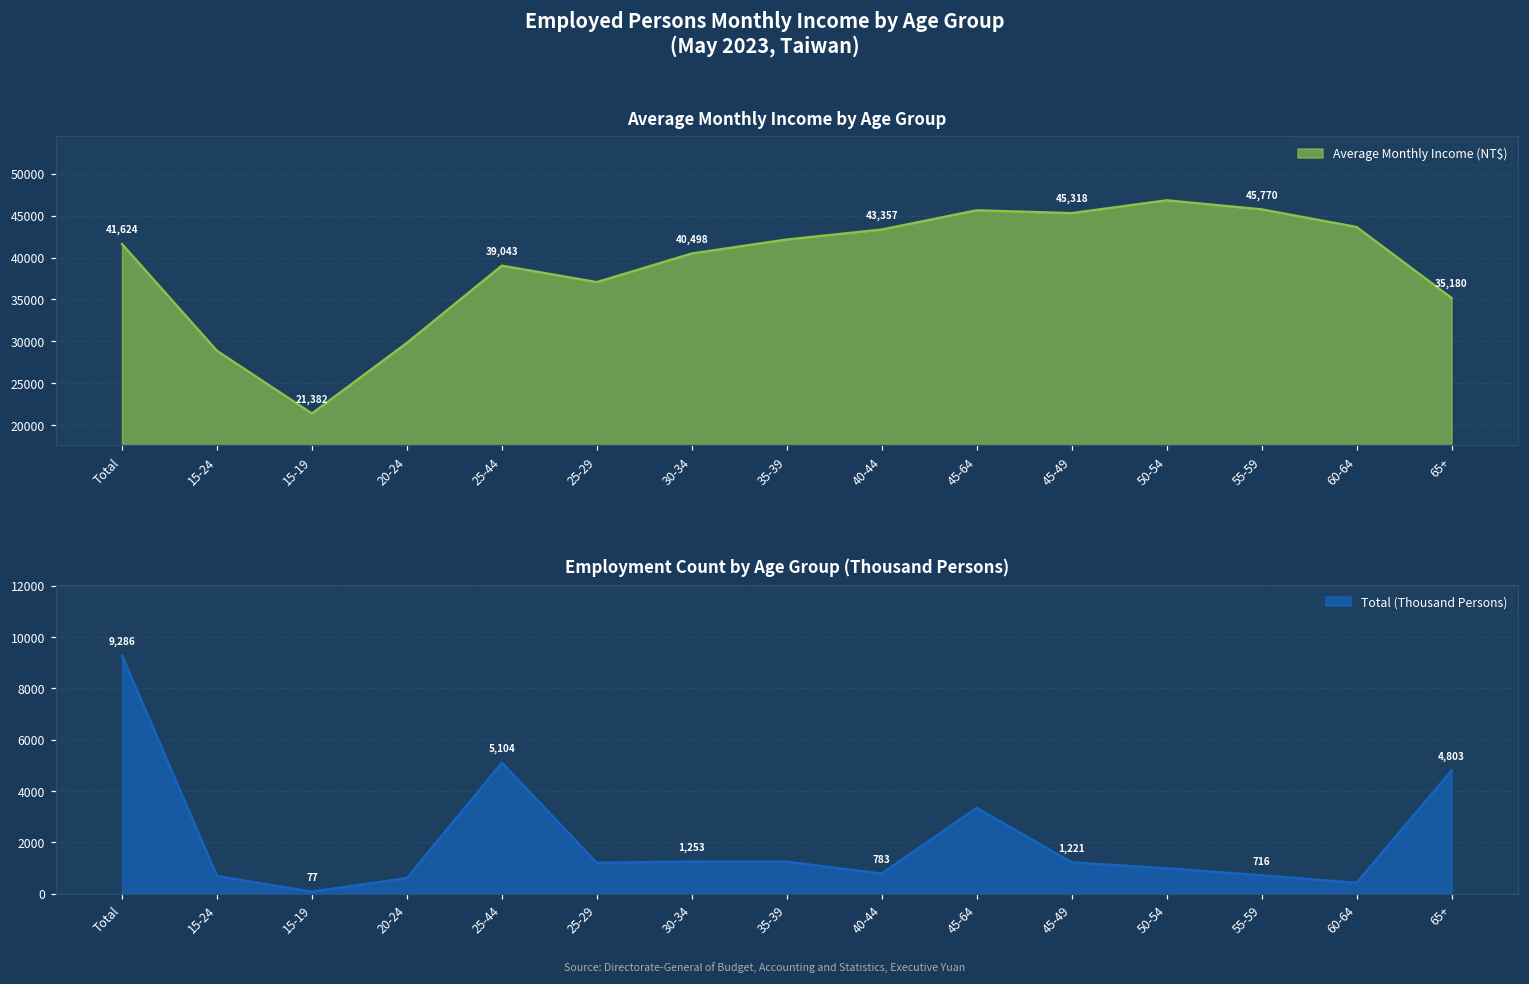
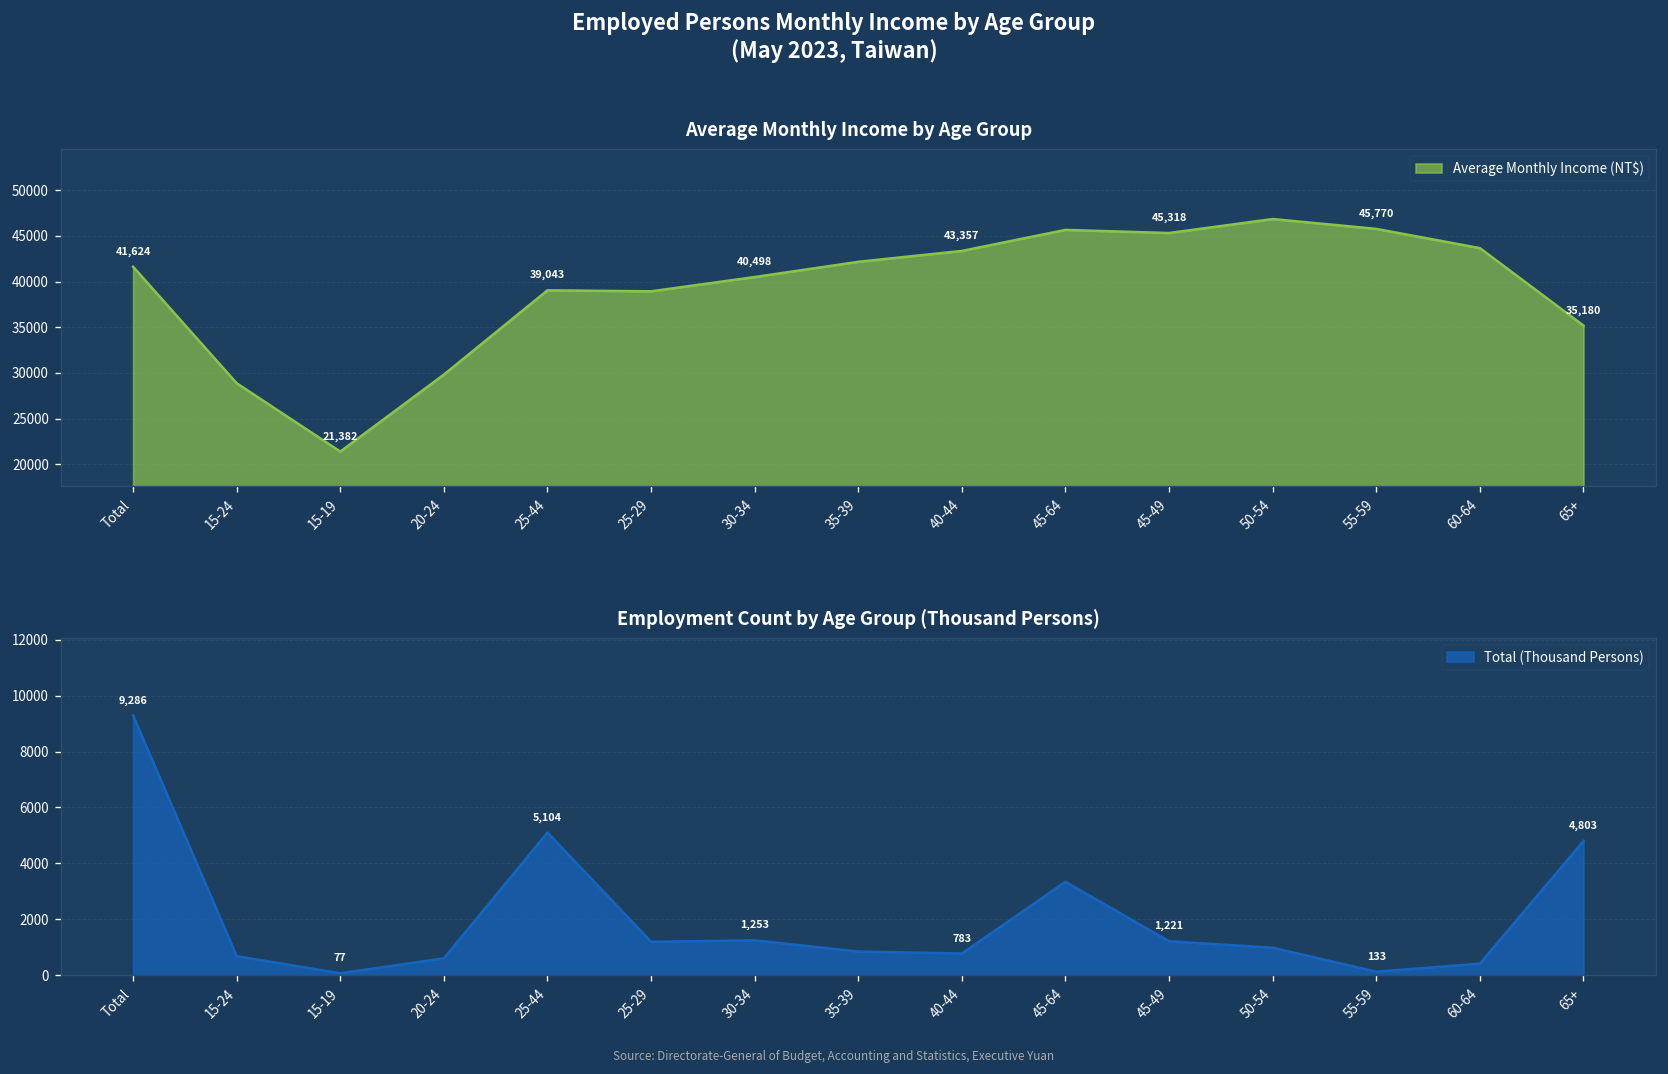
  {
    "Average Monthly Income by Age Group": {
      "15-24": "29000",
      "20-24": "30000",
-     "25-29": "37000",
+     "25-29": "39000",
      "35-39": "42000",
      "45-64": "46000",
      "50-54": "47000",
      "60-64": "44000"
    },
    "Employment Count by Age Group (Thousand Persons)": {
      "Total": "9,286",
      "15-19": "77",
      "25-44": "5,104",
      "30-34": "1,253",
-     "35-39": "1200",
+     "35-39": "900",
      "40-44": "783",
      "45-49": "1,221",
-     "55-59": "716",
+     "55-59": "133",
      "65+": "4,803"
    }
  }
